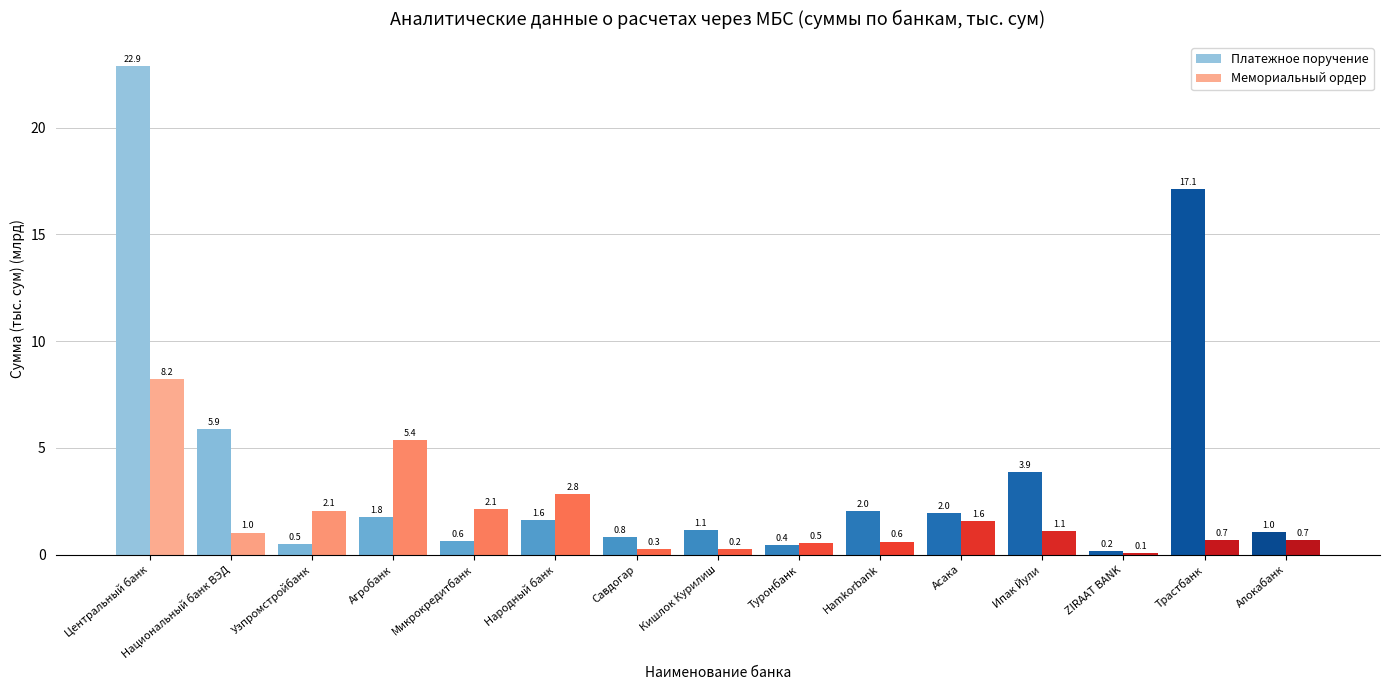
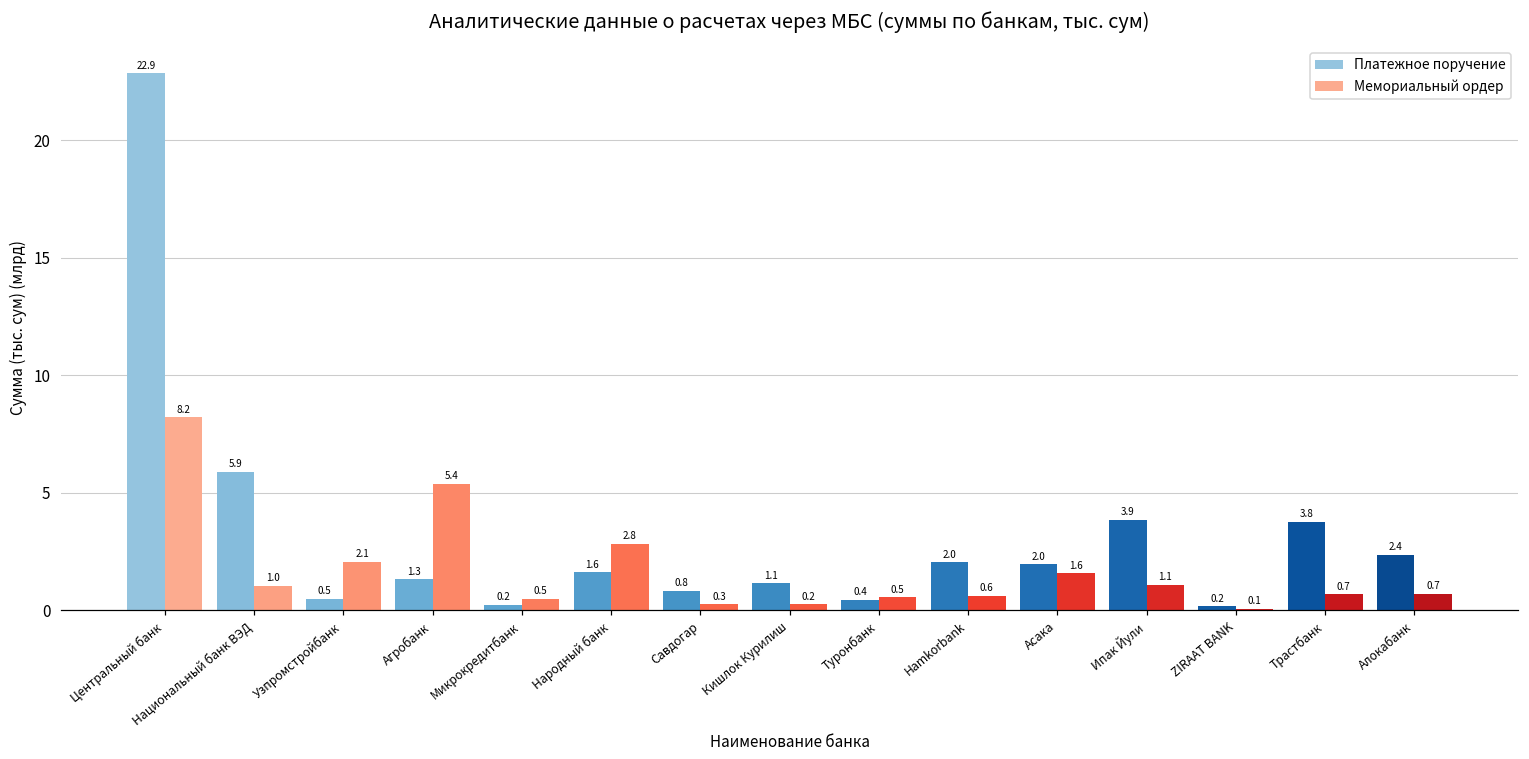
  {
    "Платежное поручение": {
      "Центральный банк": 22.9,
      "Национальный банк ВЭД": 5.9,
      "Узпромстройбанк": 0.5,
-     "Агробанк": 1.8,
-     "Микрокредитбанк": 0.6,
+     "Агробанк": 1.3,
+     "Микрокредитбанк": 0.2,
      "Народный банк": 1.6,
      "Савдогар": 0.8,
      "Кишлок Курилиш": 1.1,
      "Туронбанк": 0.4,
      "Hamkorbank": 2.0,
      "Асака": 2.0,
      "Ипак Йули": 3.9,
      "ZIRAAT BANK": 0.2,
-     "Трастбанк": 17.1,
-     "Алокабанк": 1.0
+     "Трастбанк": 3.8,
+     "Алокабанк": 2.4
    },
    "Мемориальный ордер": {
      "Центральный банк": 8.2,
      "Национальный банк ВЭД": 1.0,
      "Узпромстройбанк": 2.1,
      "Агробанк": 5.4,
-     "Микрокредитбанк": 2.1,
+     "Микрокредитбанк": 0.5,
      "Народный банк": 2.8,
      "Савдогар": 0.3,
      "Кишлок Курилиш": 0.2,
      "Туронбанк": 0.5,
      "Hamkorbank": 0.6,
      "Асака": 1.6,
      "Ипак Йули": 1.1,
      "ZIRAAT BANK": 0.1,
      "Трастбанк": 0.7,
      "Алокабанк": 0.7
    }
  }
